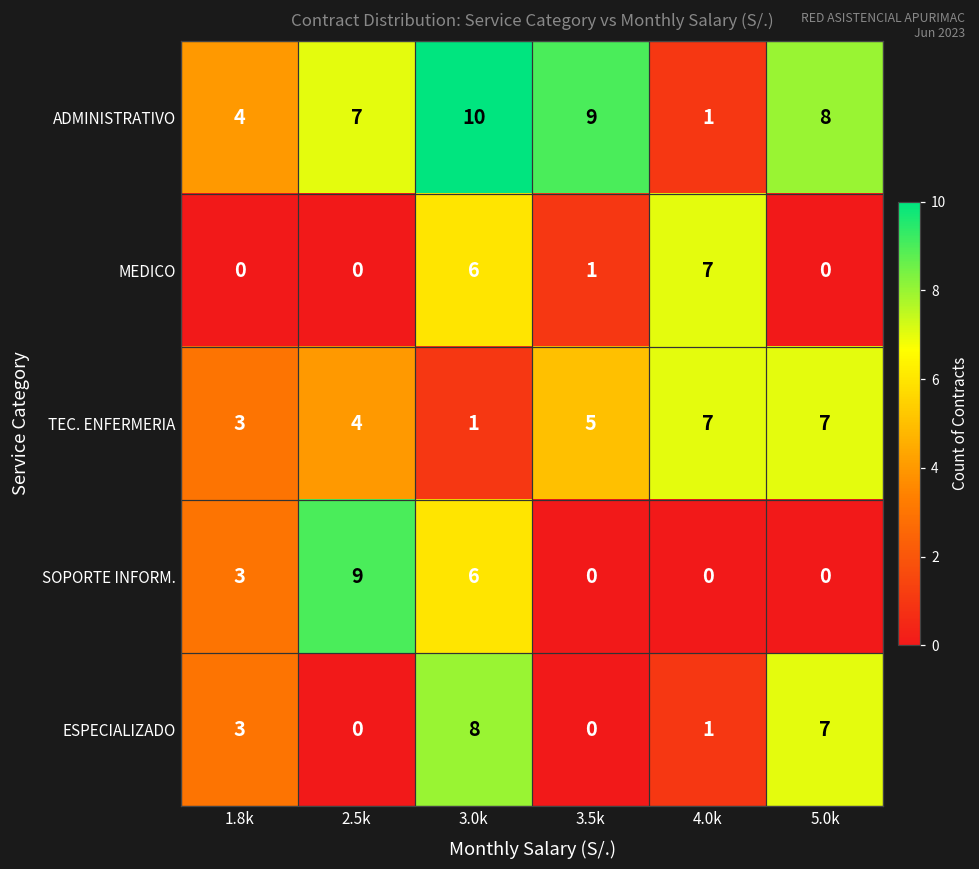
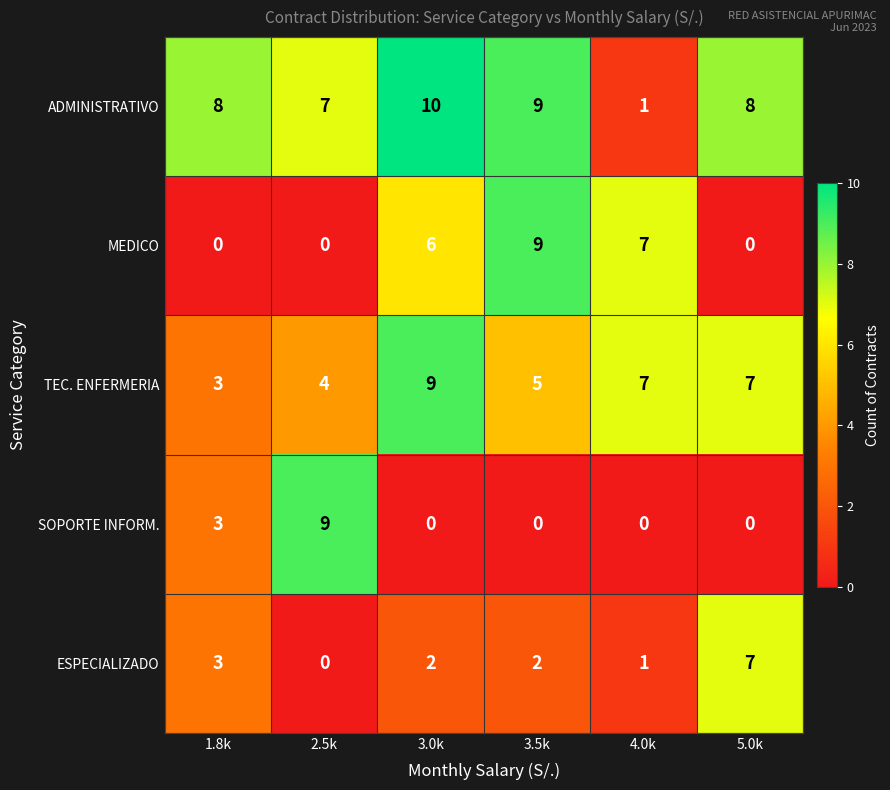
  {
    "ADMINISTRATIVO": {
-     "1.8k": 4,
+     "1.8k": 8,
      "2.5k": 7,
      "3.0k": 10,
      "3.5k": 9,
      "4.0k": 1,
      "5.0k": 8
    },
    "MEDICO": {
      "1.8k": 0,
      "2.5k": 0,
      "3.0k": 6,
-     "3.5k": 1,
+     "3.5k": 9,
      "4.0k": 7,
      "5.0k": 0
    },
    "TEC. ENFERMERIA": {
      "1.8k": 3,
      "2.5k": 4,
-     "3.0k": 1,
+     "3.0k": 9,
      "3.5k": 5,
      "4.0k": 7,
      "5.0k": 7
    },
    "SOPORTE INFORM.": {
      "1.8k": 3,
      "2.5k": 9,
-     "3.0k": 6,
+     "3.0k": 0,
      "3.5k": 0,
      "4.0k": 0,
      "5.0k": 0
    },
    "ESPECIALIZADO": {
      "1.8k": 3,
      "2.5k": 0,
-     "3.0k": 8,
-     "3.5k": 0,
+     "3.0k": 2,
+     "3.5k": 2,
      "4.0k": 1,
      "5.0k": 7
    }
  }
